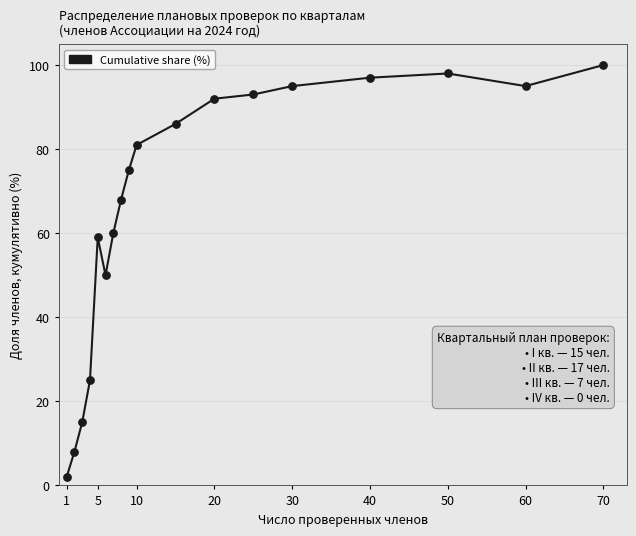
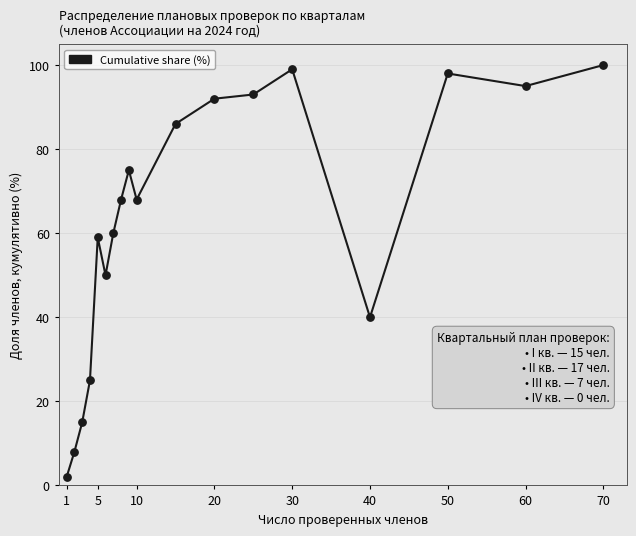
  {
    "1": 2,
    "5": 59,
-   "10": 81,
+   "10": 68,
    "20": 92,
-   "30": 95,
-   "40": 97,
+   "30": 99,
+   "40": 40,
    "50": 98,
    "60": 95,
    "70": 100
  }
